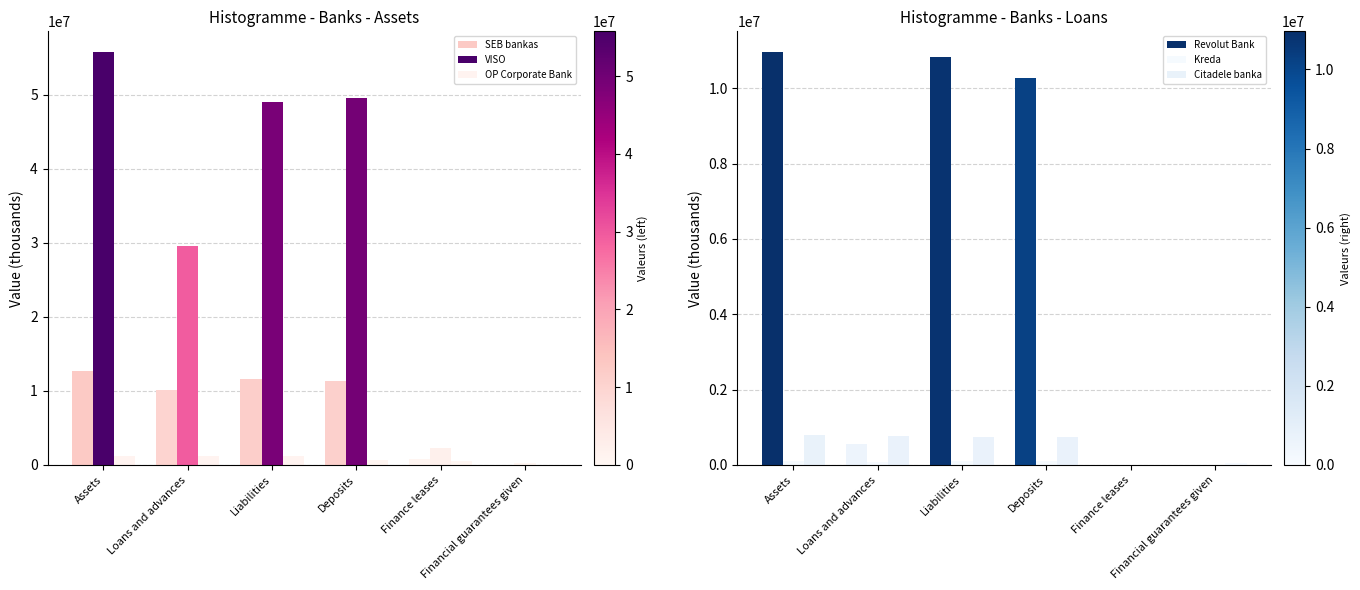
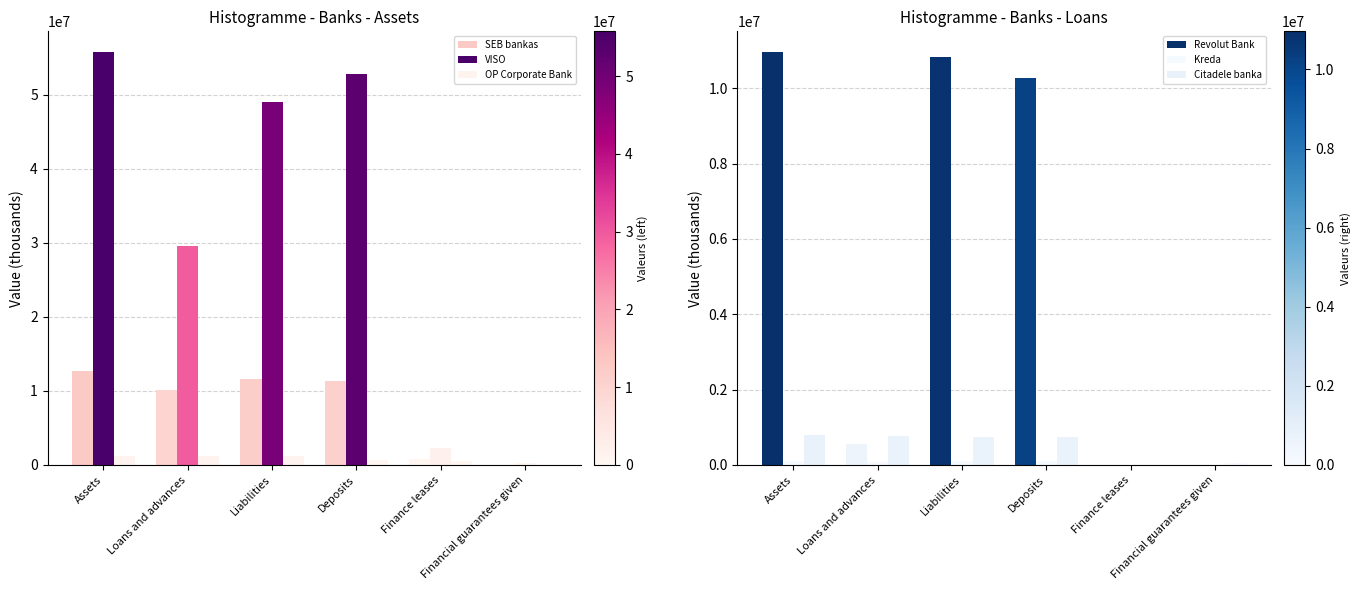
  {
    "Histogramme - Banks - Assets": {
      "VISO": {
        "Assets": 56000000,
        "Loans and advances": 30000000,
        "Liabilities": 49000000,
-       "Deposits": 50000000,
+       "Deposits": 53000000,
        "Finance leases": 2000000
      }
    },
    "Histogramme - Banks - Loans": {
      "Revolut Bank": {
        "Assets": 11000000,
        "Loans and advances": 600000,
        "Liabilities": 10800000,
        "Deposits": 10300000,
        "Finance leases": 0
      }
    }
  }
